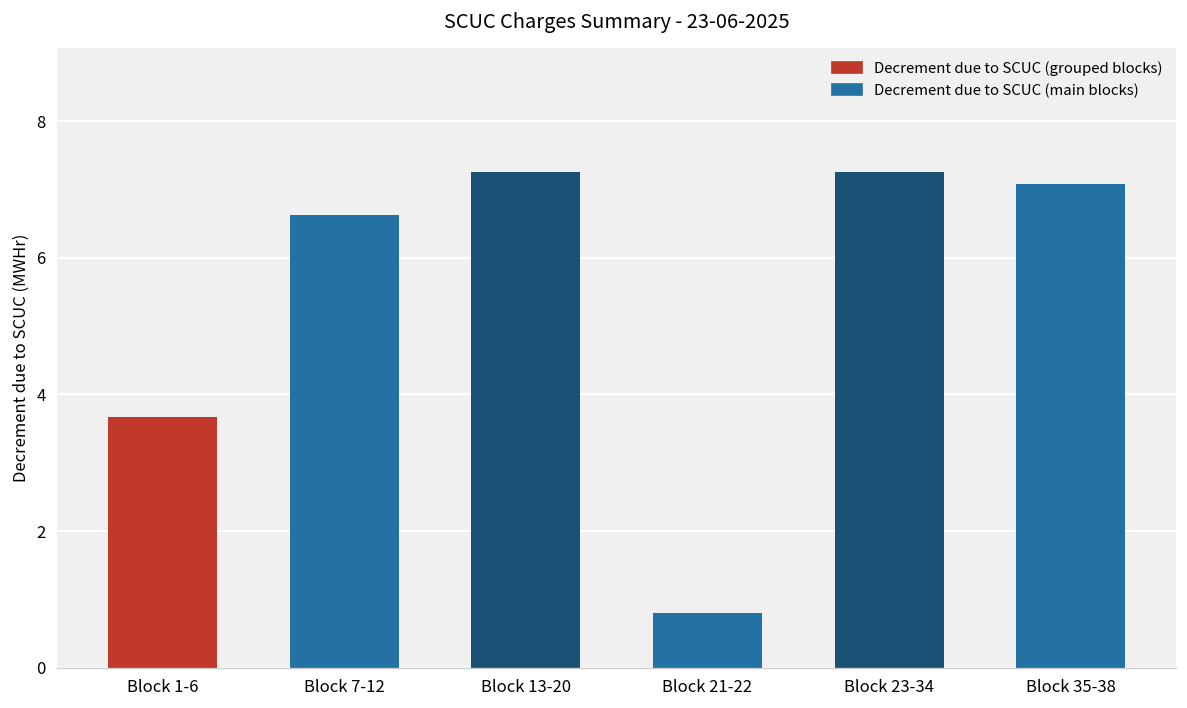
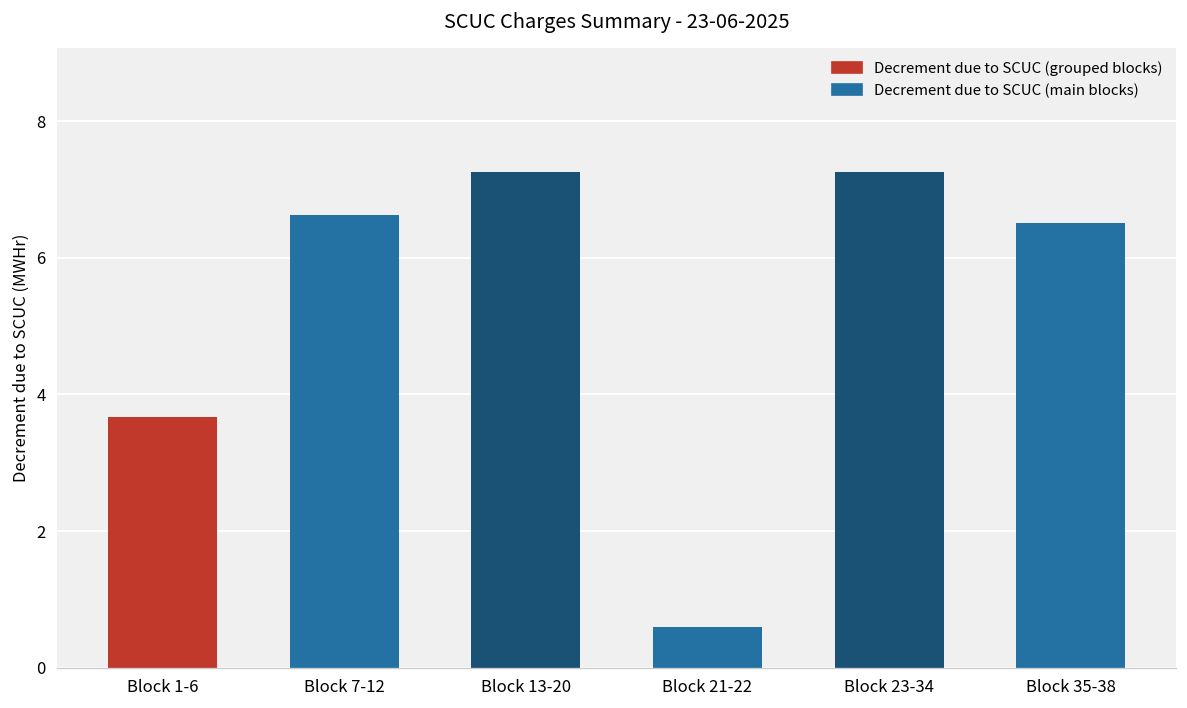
  {
    "Block 1-6": 3.7,
    "Block 7-12": 6.6,
    "Block 13-20": 7.3,
-   "Block 21-22": 0.8,
+   "Block 21-22": 0.6,
    "Block 23-34": 7.3,
-   "Block 35-38": 7.1
+   "Block 35-38": 6.5
  }
